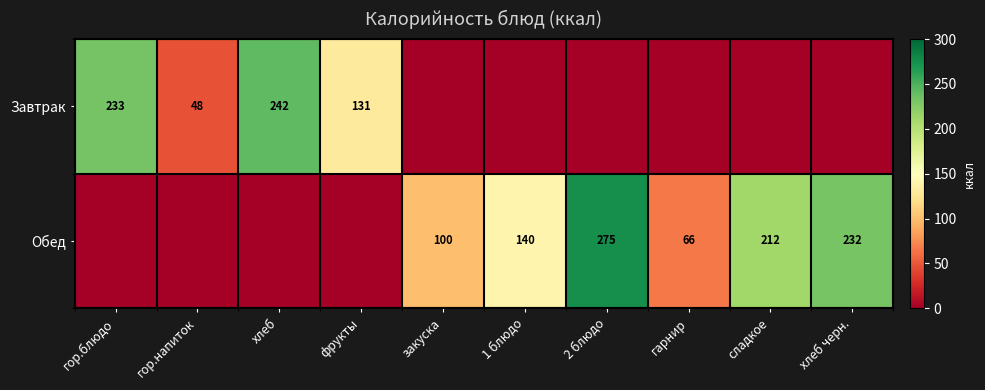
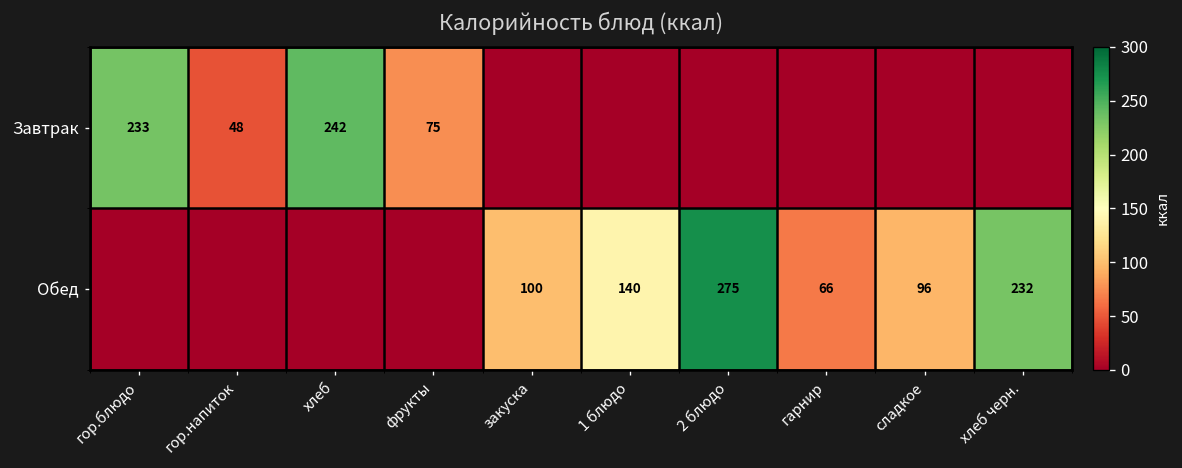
  {
    "Завтрак": {
      "гор.блюдо": 233,
      "гор.напиток": 48,
      "хлеб": 242,
-     "фрукты": 131
+     "фрукты": 75
    },
    "Обед": {
      "закуска": 100,
      "1 блюдо": 140,
      "2 блюдо": 275,
      "гарнир": 66,
-     "сладкое": 212,
+     "сладкое": 96,
      "хлеб черн.": 232
    }
  }
